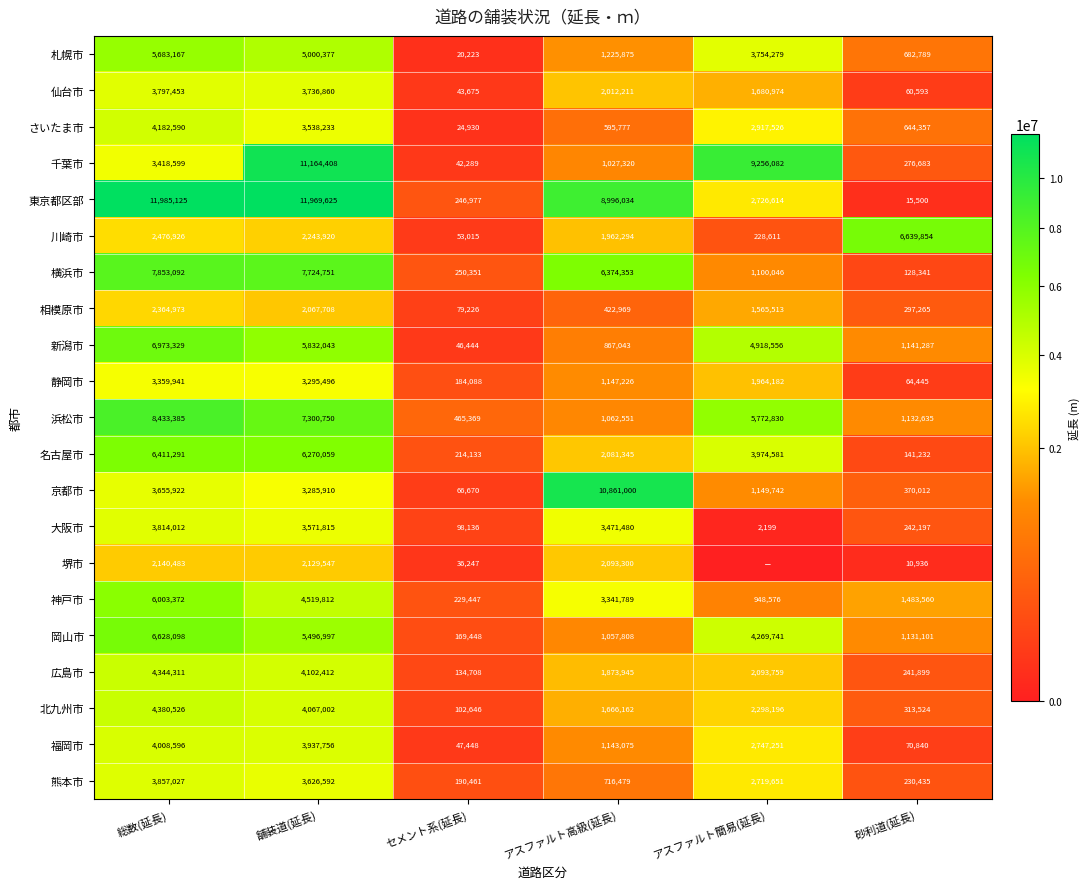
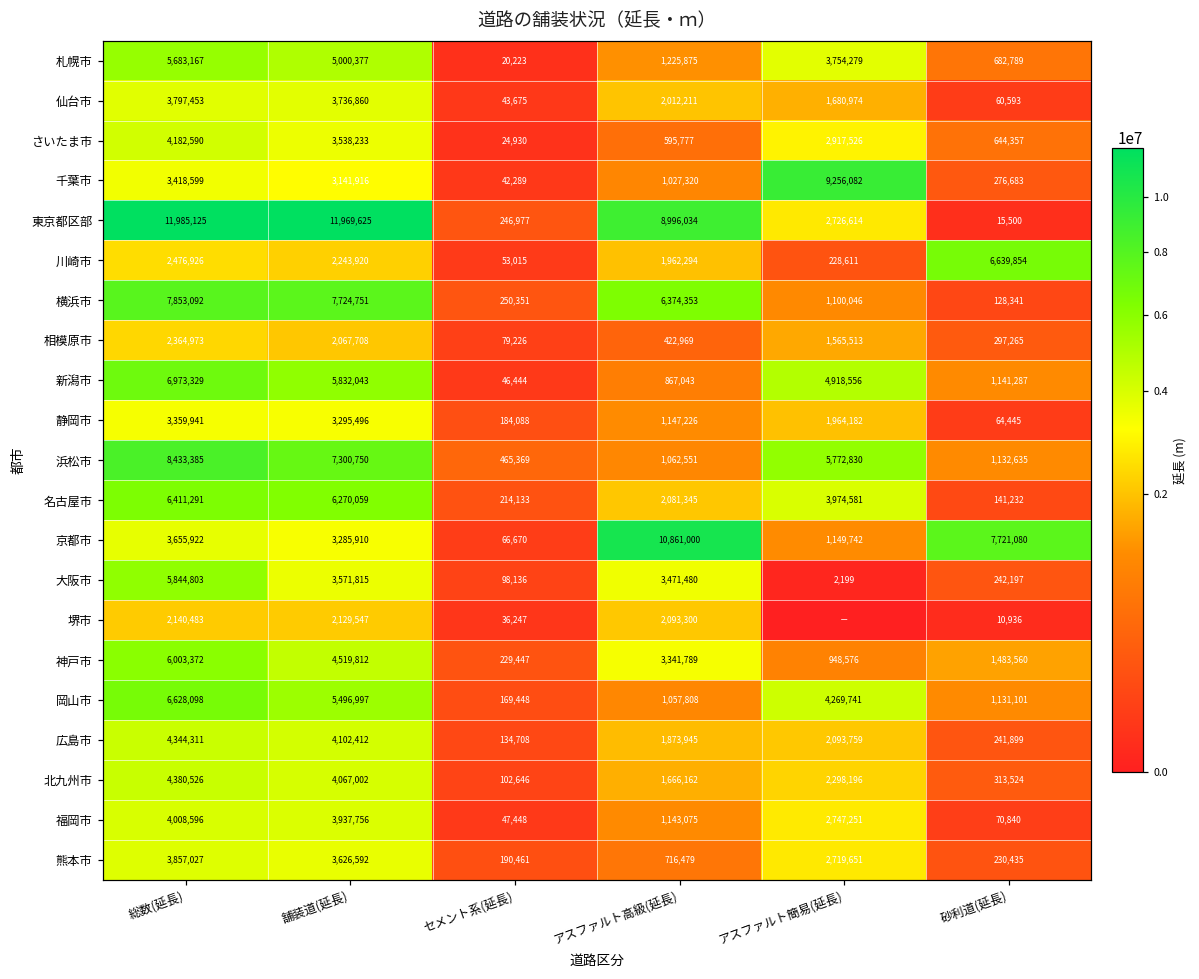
  {
    "札幌市": {
      "総数(延長)": "5,683,167",
      "舗装道(延長)": "5,000,377",
      "セメント系(延長)": "20,223",
      "アスファルト高級(延長)": "1,225,875",
      "アスファルト簡易(延長)": "3,754,279",
      "砂利道(延長)": "682,789"
    },
    "仙台市": {
      "総数(延長)": "3,797,453",
      "舗装道(延長)": "3,736,860",
      "セメント系(延長)": "43,675",
      "アスファルト高級(延長)": "2,012,211",
      "アスファルト簡易(延長)": "1,680,974",
      "砂利道(延長)": "60,593"
    },
    "さいたま市": {
      "総数(延長)": "4,182,590",
      "舗装道(延長)": "3,538,233",
      "セメント系(延長)": "24,930",
      "アスファルト高級(延長)": "595,777",
      "アスファルト簡易(延長)": "2,917,526",
      "砂利道(延長)": "644,357"
    },
    "千葉市": {
      "総数(延長)": "3,418,599",
-     "舗装道(延長)": "11,164,408",
+     "舗装道(延長)": "3,141,916",
      "セメント系(延長)": "42,289",
      "アスファルト高級(延長)": "1,027,320",
      "アスファルト簡易(延長)": "9,256,082",
      "砂利道(延長)": "276,683"
    },
    "東京都区部": {
      "総数(延長)": "11,985,125",
      "舗装道(延長)": "11,969,625",
      "セメント系(延長)": "246,977",
      "アスファルト高級(延長)": "8,996,034",
      "アスファルト簡易(延長)": "2,726,614",
      "砂利道(延長)": "15,500"
    },
    "川崎市": {
      "総数(延長)": "2,476,926",
      "舗装道(延長)": "2,243,920",
      "セメント系(延長)": "53,015",
      "アスファルト高級(延長)": "1,962,294",
      "アスファルト簡易(延長)": "228,611",
      "砂利道(延長)": "6,639,854"
    },
    "横浜市": {
      "総数(延長)": "7,853,092",
      "舗装道(延長)": "7,724,751",
      "セメント系(延長)": "250,351",
      "アスファルト高級(延長)": "6,374,353",
      "アスファルト簡易(延長)": "1,100,046",
      "砂利道(延長)": "128,341"
    },
    "相模原市": {
      "総数(延長)": "2,364,973",
      "舗装道(延長)": "2,067,708",
      "セメント系(延長)": "79,226",
      "アスファルト高級(延長)": "422,969",
      "アスファルト簡易(延長)": "1,565,513",
      "砂利道(延長)": "297,265"
    },
    "新潟市": {
      "総数(延長)": "6,973,329",
      "舗装道(延長)": "5,832,043",
      "セメント系(延長)": "46,444",
      "アスファルト高級(延長)": "867,043",
      "アスファルト簡易(延長)": "4,918,556",
      "砂利道(延長)": "1,141,287"
    },
    "静岡市": {
      "総数(延長)": "3,359,941",
      "舗装道(延長)": "3,295,496",
      "セメント系(延長)": "184,088",
      "アスファルト高級(延長)": "1,147,226",
      "アスファルト簡易(延長)": "1,964,182",
      "砂利道(延長)": "64,445"
    },
    "浜松市": {
      "総数(延長)": "8,433,385",
      "舗装道(延長)": "7,300,750",
      "セメント系(延長)": "465,369",
      "アスファルト高級(延長)": "1,062,551",
      "アスファルト簡易(延長)": "5,772,830",
      "砂利道(延長)": "1,132,635"
    },
    "名古屋市": {
      "総数(延長)": "6,411,291",
      "舗装道(延長)": "6,270,059",
      "セメント系(延長)": "214,133",
      "アスファルト高級(延長)": "2,081,345",
      "アスファルト簡易(延長)": "3,974,581",
      "砂利道(延長)": "141,232"
    },
    "京都市": {
      "総数(延長)": "3,655,922",
      "舗装道(延長)": "3,285,910",
      "セメント系(延長)": "66,670",
      "アスファルト高級(延長)": "10,861,000",
      "アスファルト簡易(延長)": "1,149,742",
-     "砂利道(延長)": "370,012"
+     "砂利道(延長)": "7,721,080"
    },
    "大阪市": {
-     "総数(延長)": "3,814,012",
+     "総数(延長)": "5,844,803",
      "舗装道(延長)": "3,571,815",
      "セメント系(延長)": "98,136",
      "アスファルト高級(延長)": "3,471,480",
      "アスファルト簡易(延長)": "2,199",
      "砂利道(延長)": "242,197"
    },
    "堺市": {
      "総数(延長)": "2,140,483",
      "舗装道(延長)": "2,129,547",
      "セメント系(延長)": "36,247",
      "アスファルト高級(延長)": "2,093,300",
      "砂利道(延長)": "10,936"
    },
    "神戸市": {
      "総数(延長)": "6,003,372",
      "舗装道(延長)": "4,519,812",
      "セメント系(延長)": "229,447",
      "アスファルト高級(延長)": "3,341,789",
      "アスファルト簡易(延長)": "948,576",
      "砂利道(延長)": "1,483,560"
    },
    "岡山市": {
      "総数(延長)": "6,628,098",
      "舗装道(延長)": "5,496,997",
      "セメント系(延長)": "169,448",
      "アスファルト高級(延長)": "1,057,808",
      "アスファルト簡易(延長)": "4,269,741",
      "砂利道(延長)": "1,131,101"
    },
    "広島市": {
      "総数(延長)": "4,344,311",
      "舗装道(延長)": "4,102,412",
      "セメント系(延長)": "134,708",
      "アスファルト高級(延長)": "1,873,945",
      "アスファルト簡易(延長)": "2,093,759",
      "砂利道(延長)": "241,899"
    },
    "北九州市": {
      "総数(延長)": "4,380,526",
      "舗装道(延長)": "4,067,002",
      "セメント系(延長)": "102,646",
      "アスファルト高級(延長)": "1,666,162",
      "アスファルト簡易(延長)": "2,298,196",
      "砂利道(延長)": "313,524"
    },
    "福岡市": {
      "総数(延長)": "4,008,596",
      "舗装道(延長)": "3,937,756",
      "セメント系(延長)": "47,448",
      "アスファルト高級(延長)": "1,143,075",
      "アスファルト簡易(延長)": "2,747,251",
      "砂利道(延長)": "70,840"
    },
    "熊本市": {
      "総数(延長)": "3,857,027",
      "舗装道(延長)": "3,626,592",
      "セメント系(延長)": "190,461",
      "アスファルト高級(延長)": "716,479",
      "アスファルト簡易(延長)": "2,719,651",
      "砂利道(延長)": "230,435"
    }
  }
